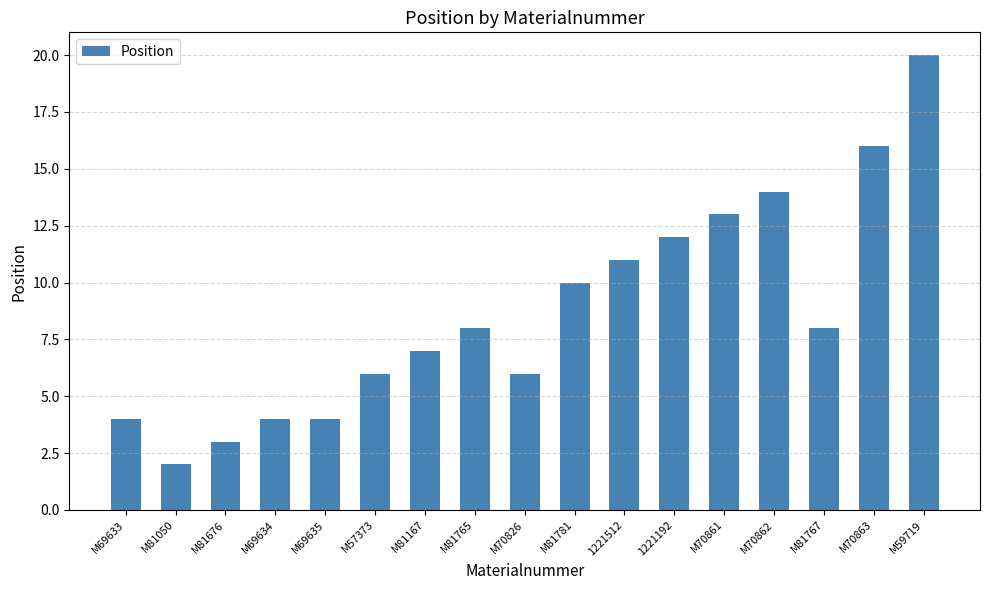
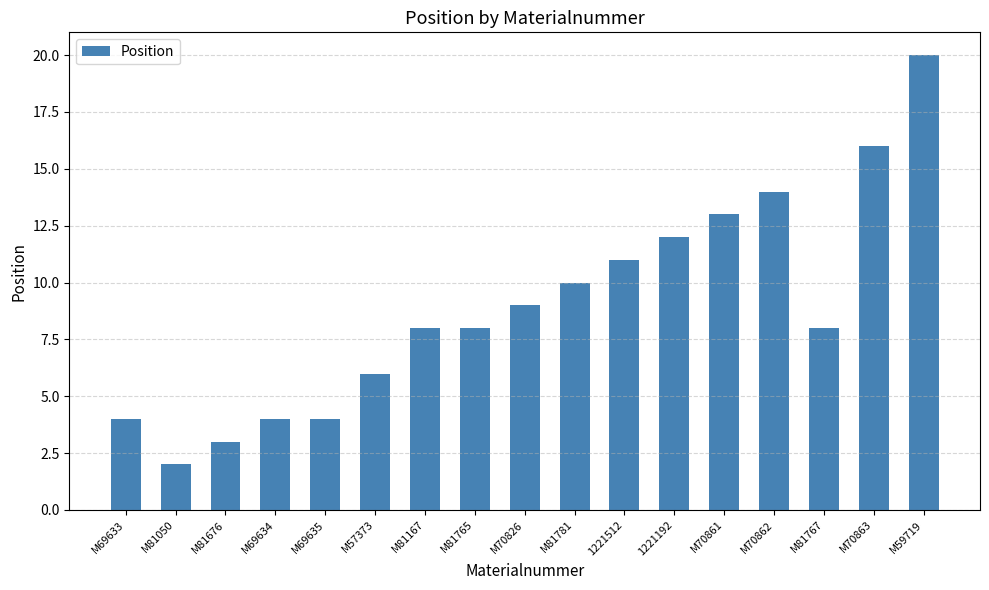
  {
    "M69633": 4,
    "M81050": 2,
    "M81676": 3,
    "M69634": 4,
    "M69635": 4,
    "M57373": 6,
-   "M81167": 7,
+   "M81167": 8,
    "M81765": 8,
-   "M70826": 6,
+   "M70826": 9,
    "M81781": 10,
    "1221512": 11,
    "1221192": 12,
    "M70861": 13,
    "M70862": 14,
    "M81767": 8,
    "M70863": 16,
    "M59719": 20
  }
